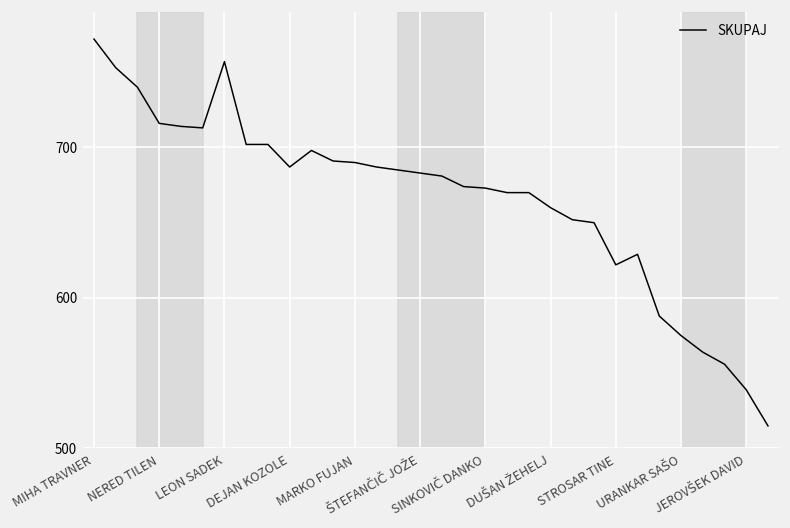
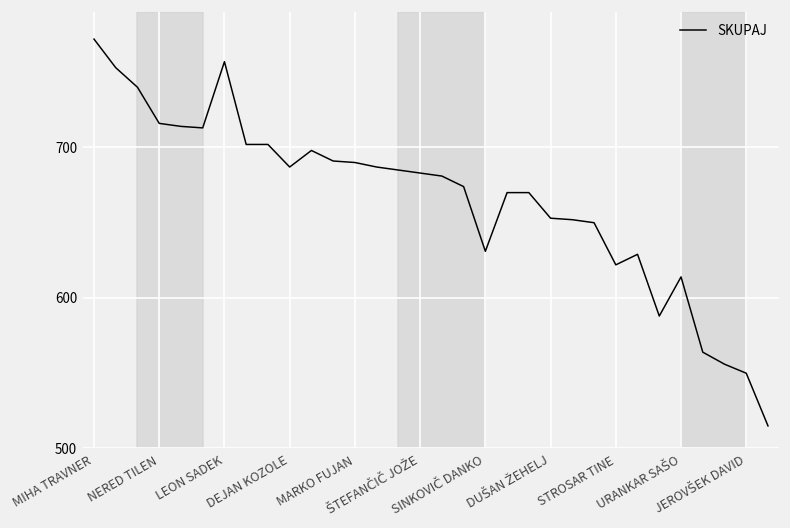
  {
    "MIHA TRAVNER": 772,
    "NERED TILEN": 716,
    "LEON SADEK": 757,
    "DEJAN KOZOLE": 687,
    "MARKO FUJAN": 690,
    "ŠTEFANČIČ JOŽE": 683,
-   "SINKOVIČ DANKO": 673,
-   "DUŠAN ŽEHELJ": 660,
+   "SINKOVIČ DANKO": 631,
+   "DUŠAN ŽEHELJ": 653,
    "STROSAR TINE": 622,
-   "URANKAR SAŠO": 575,
-   "JEROVŠEK DAVID": 539
+   "URANKAR SAŠO": 614,
+   "JEROVŠEK DAVID": 550
  }
